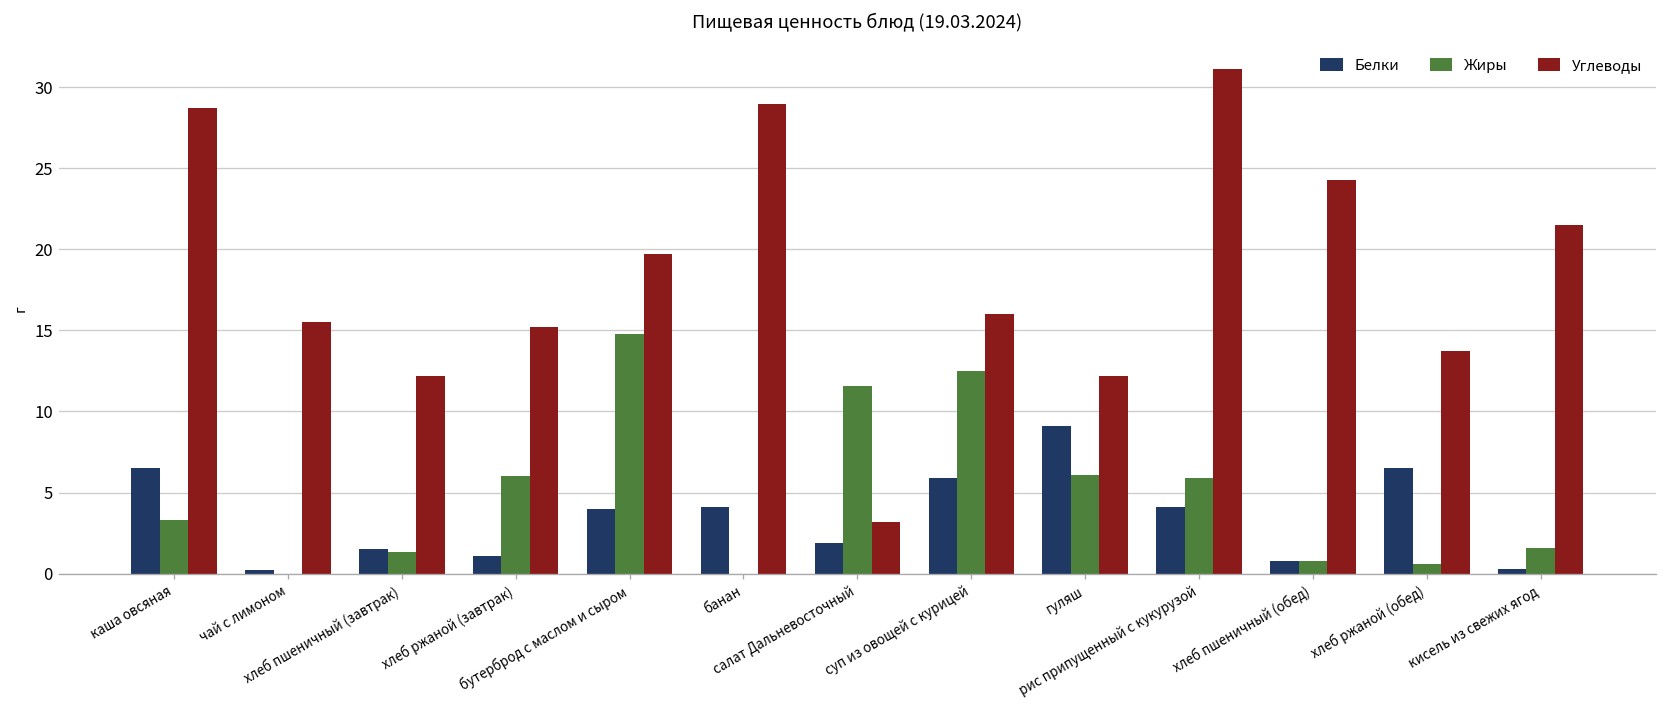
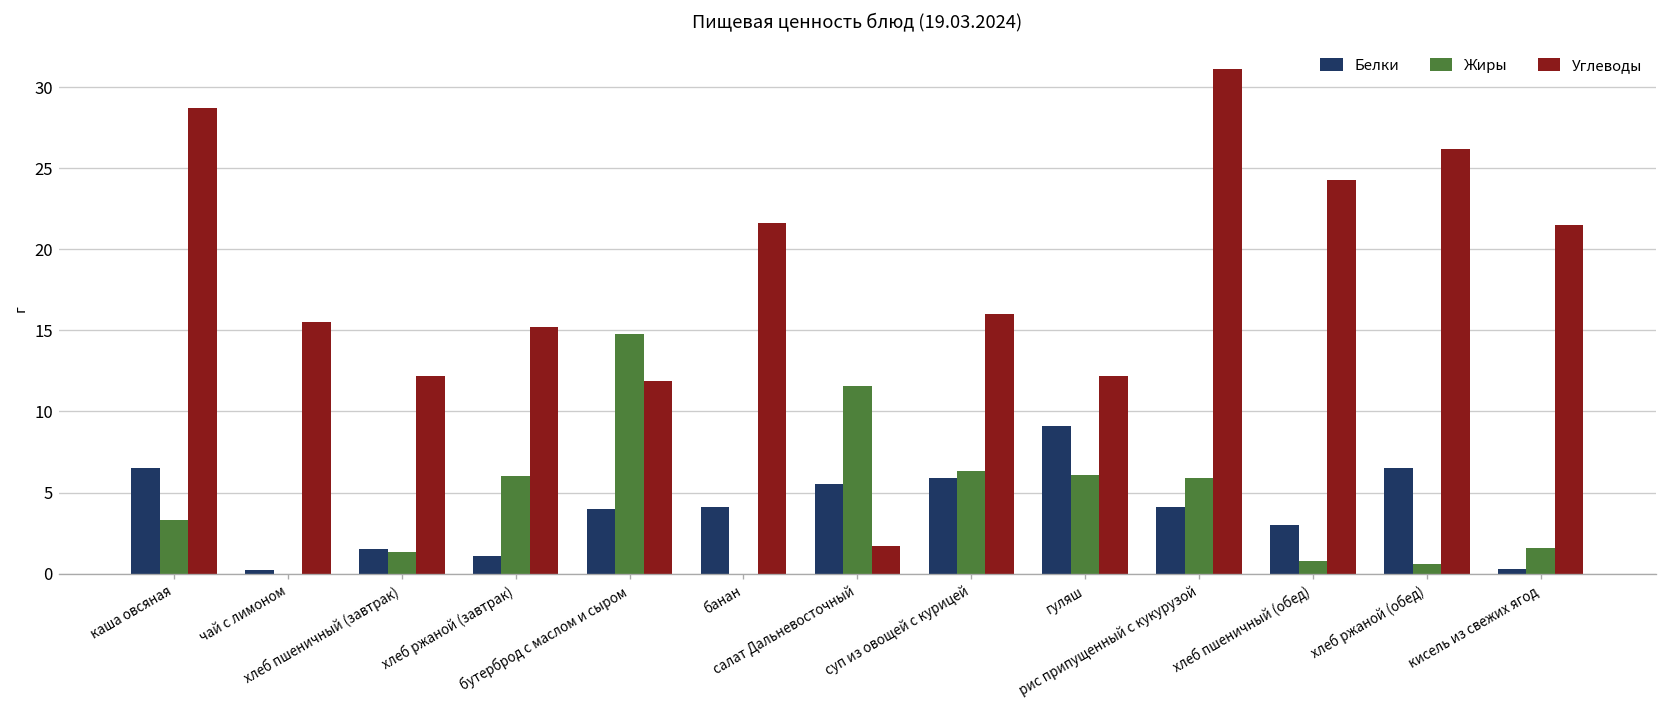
  {
    "Белки": {
      "каша овсяная": 6.5,
      "чай с лимоном": 0.2,
      "хлеб пшеничный (завтрак)": 1.5,
      "хлеб ржаной (завтрак)": 1.1,
      "бутерброд с маслом и сыром": 4.0,
      "банан": 4.1,
-     "салат Дальневосточный": 1.9,
+     "салат Дальневосточный": 5.5,
      "суп из овощей с курицей": 5.9,
      "гуляш": 9.1,
      "рис припущенный с кукурузой": 4.1,
-     "хлеб пшеничный (обед)": 0.8,
+     "хлеб пшеничный (обед)": 3.0,
      "хлеб ржаной (обед)": 6.5,
      "кисель из свежих ягод": 0.3
    },
    "Жиры": {
      "каша овсяная": 3.3,
      "чай с лимоном": 0.0,
      "хлеб пшеничный (завтрак)": 1.3,
      "хлеб ржаной (завтрак)": 6.0,
      "бутерброд с маслом и сыром": 14.8,
      "банан": 0.0,
      "салат Дальневосточный": 11.6,
-     "суп из овощей с курицей": 12.5,
+     "суп из овощей с курицей": 6.3,
      "гуляш": 6.1,
      "рис припущенный с кукурузой": 5.9,
      "хлеб пшеничный (обед)": 0.8,
      "хлеб ржаной (обед)": 0.6,
      "кисель из свежих ягод": 1.6
    },
    "Углеводы": {
      "каша овсяная": 28.7,
      "чай с лимоном": 15.5,
      "хлеб пшеничный (завтрак)": 12.2,
      "хлеб ржаной (завтрак)": 15.2,
-     "бутерброд с маслом и сыром": 19.7,
-     "банан": 29.0,
-     "салат Дальневосточный": 3.2,
+     "бутерброд с маслом и сыром": 11.9,
+     "банан": 21.6,
+     "салат Дальневосточный": 1.7,
      "суп из овощей с курицей": 16.0,
      "гуляш": 12.2,
      "рис припущенный с кукурузой": 31.1,
      "хлеб пшеничный (обед)": 24.3,
-     "хлеб ржаной (обед)": 13.7,
+     "хлеб ржаной (обед)": 26.2,
      "кисель из свежих ягод": 21.5
    }
  }
